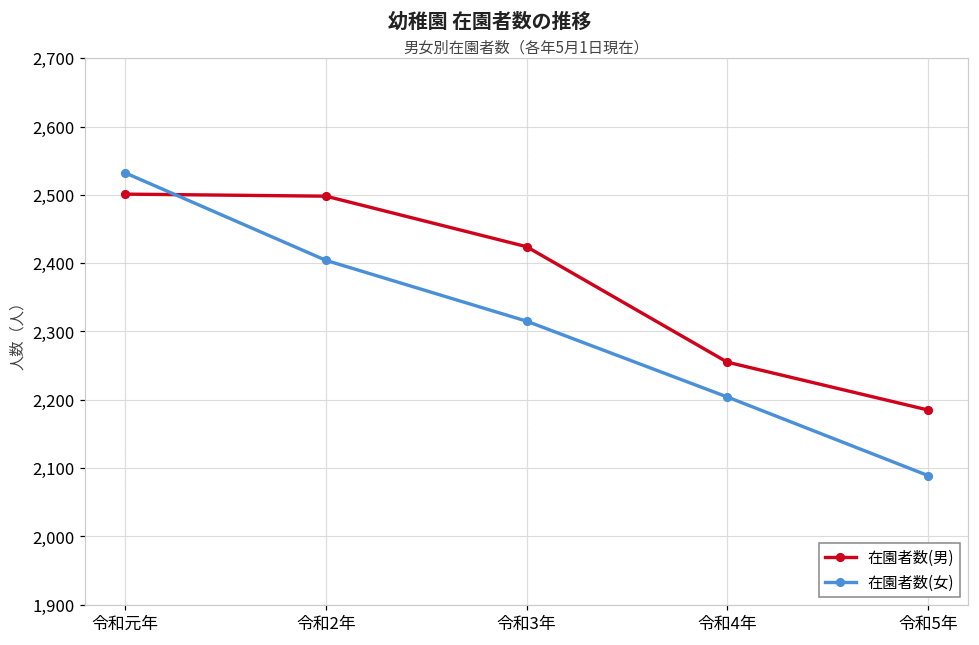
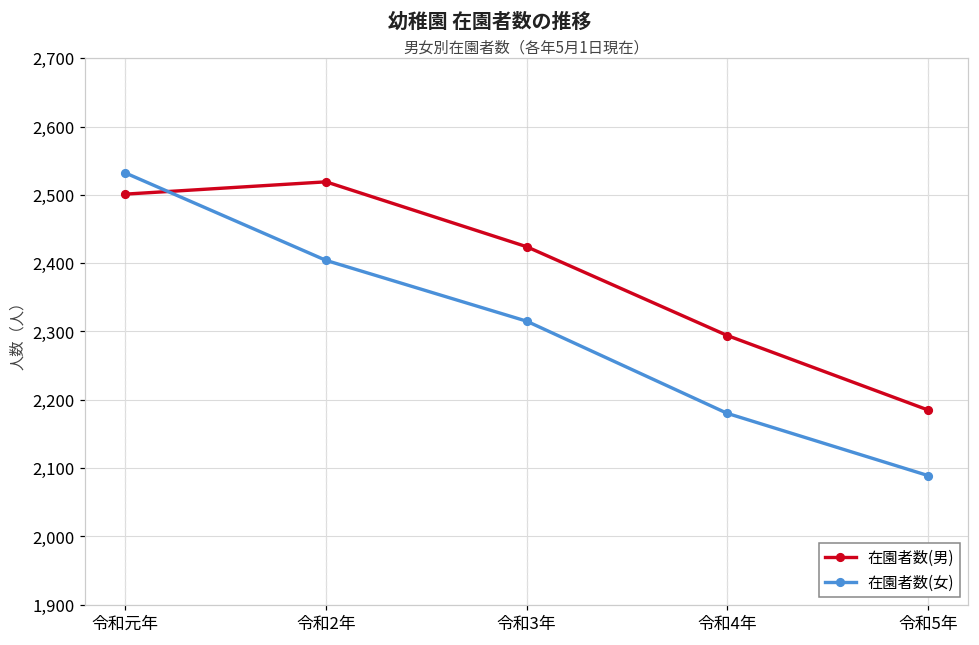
  {
    "在園者数(男)": {
      "令和元年": "2,500",
-     "令和2年": "2,500",
+     "令和2年": "2,520",
      "令和3年": "2,420",
-     "令和4年": "2,260",
+     "令和4年": "2,290",
      "令和5年": "2,190"
    },
    "在園者数(女)": {
      "令和元年": "2,530",
      "令和2年": "2,400",
      "令和3年": "2,320",
-     "令和4年": "2,200",
+     "令和4年": "2,180",
      "令和5年": "2,090"
    }
  }
